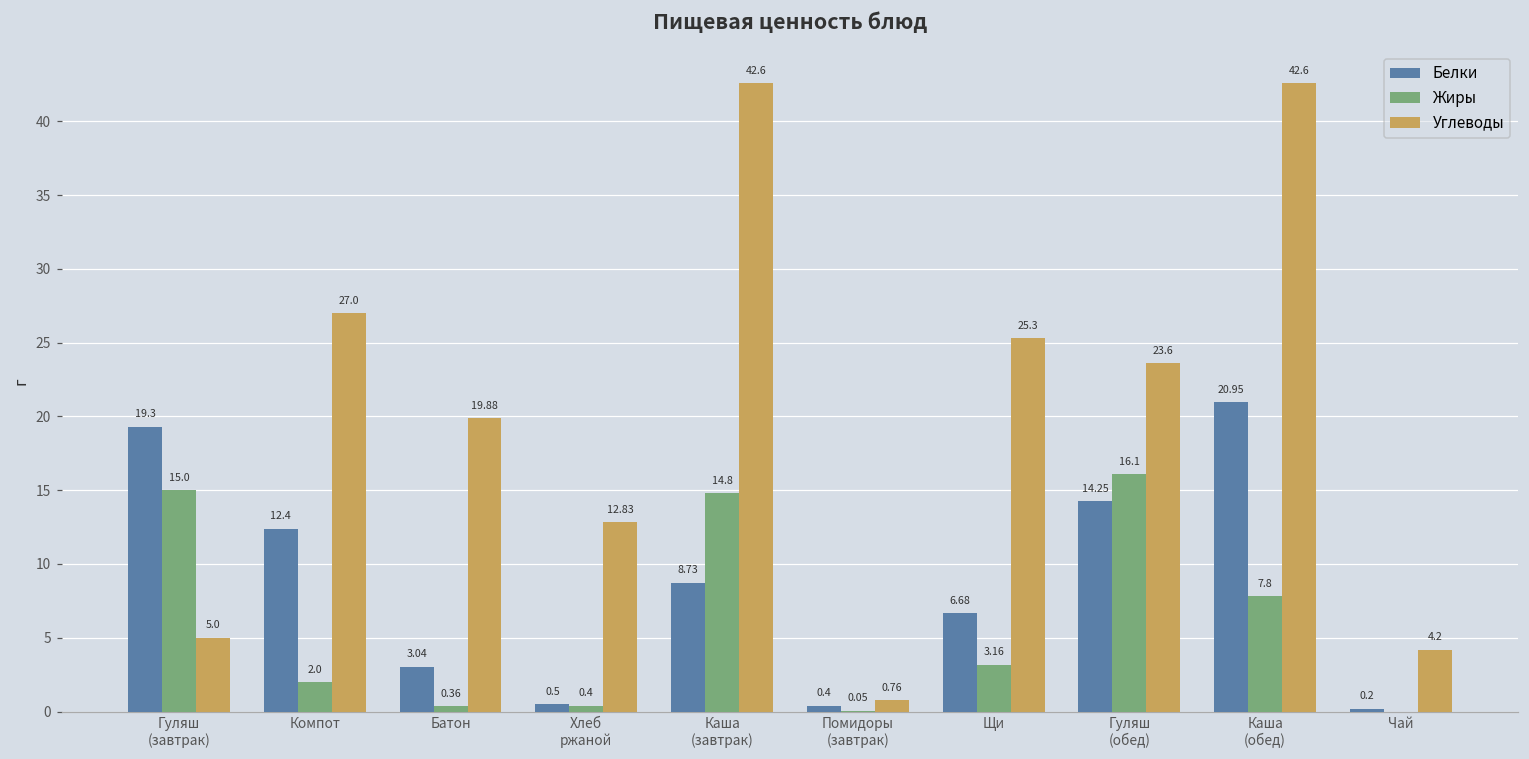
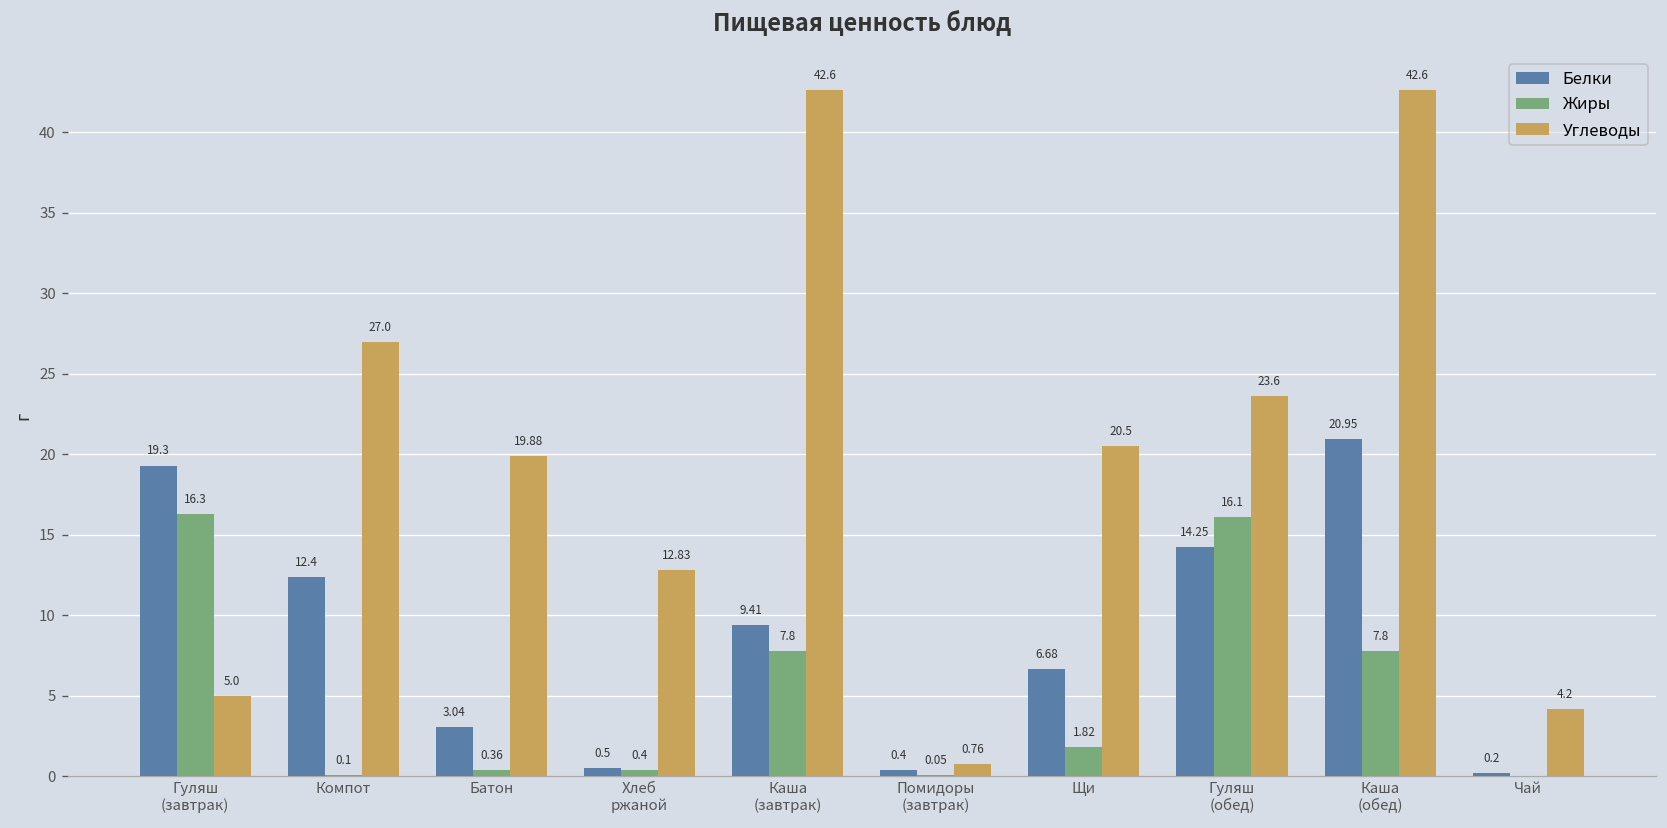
  {
    "Белки": {
      "Гуляш (завтрак)": 19.3,
      "Компот": 12.4,
      "Батон": 3.04,
      "Хлеб ржаной": 0.5,
-     "Каша (завтрак)": 8.73,
+     "Каша (завтрак)": 9.41,
      "Помидоры (завтрак)": 0.4,
      "Щи": 6.68,
      "Гуляш (обед)": 14.25,
      "Каша (обед)": 20.95,
      "Чай": 0.2
    },
    "Жиры": {
-     "Гуляш (завтрак)": 15.0,
-     "Компот": 2.0,
+     "Гуляш (завтрак)": 16.3,
+     "Компот": 0.1,
      "Батон": 0.36,
      "Хлеб ржаной": 0.4,
-     "Каша (завтрак)": 14.8,
+     "Каша (завтрак)": 7.8,
      "Помидоры (завтрак)": 0.05,
-     "Щи": 3.16,
+     "Щи": 1.82,
      "Гуляш (обед)": 16.1,
      "Каша (обед)": 7.8
    },
    "Углеводы": {
      "Гуляш (завтрак)": 5.0,
      "Компот": 27.0,
      "Батон": 19.88,
      "Хлеб ржаной": 12.83,
      "Каша (завтрак)": 42.6,
      "Помидоры (завтрак)": 0.76,
-     "Щи": 25.3,
+     "Щи": 20.5,
      "Гуляш (обед)": 23.6,
      "Каша (обед)": 42.6,
      "Чай": 4.2
    }
  }
